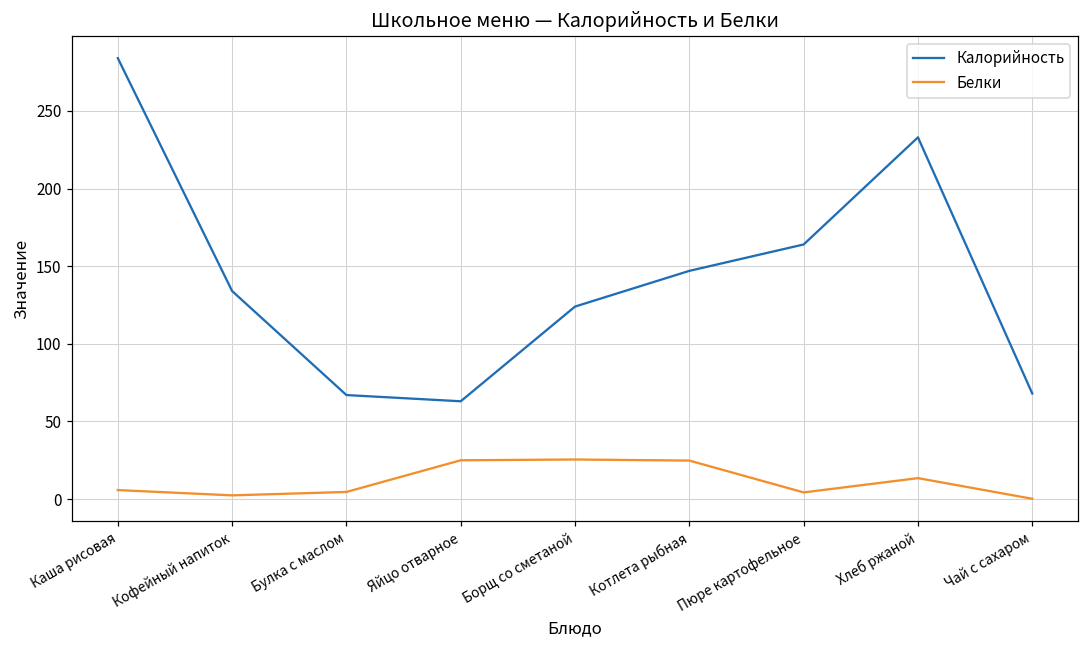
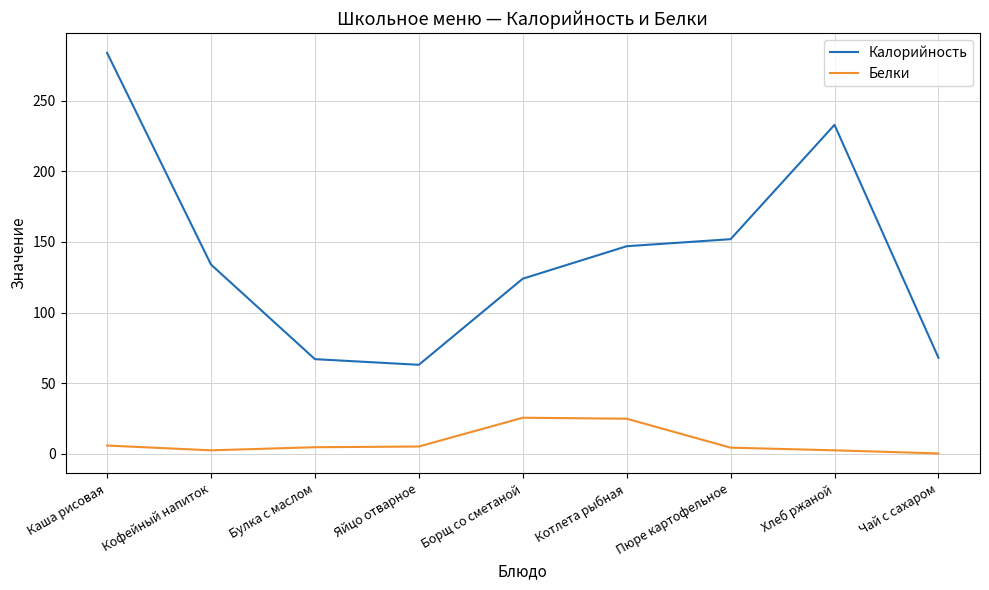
  {
    "Калорийность": {
      "Каша рисовая": 284,
      "Кофейный напиток": 134,
      "Булка с маслом": 67,
      "Яйцо отварное": 63,
      "Борщ со сметаной": 124,
      "Котлета рыбная": 147,
-     "Пюре картофельное": 164,
+     "Пюре картофельное": 152,
      "Хлеб ржаной": 233,
      "Чай с сахаром": 68
    },
    "Белки": {
      "Каша рисовая": 6,
      "Кофейный напиток": 2,
      "Булка с маслом": 5,
-     "Яйцо отварное": 25,
+     "Яйцо отварное": 5,
      "Борщ со сметаной": 26,
      "Котлета рыбная": 25,
      "Пюре картофельное": 4,
-     "Хлеб ржаной": 14,
+     "Хлеб ржаной": 2,
      "Чай с сахаром": 0
    }
  }
